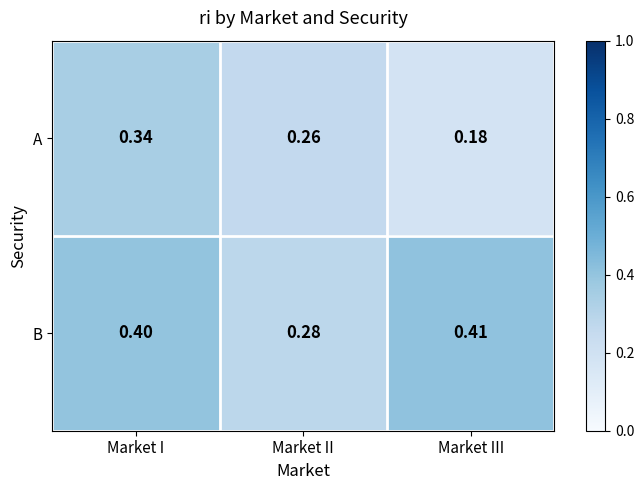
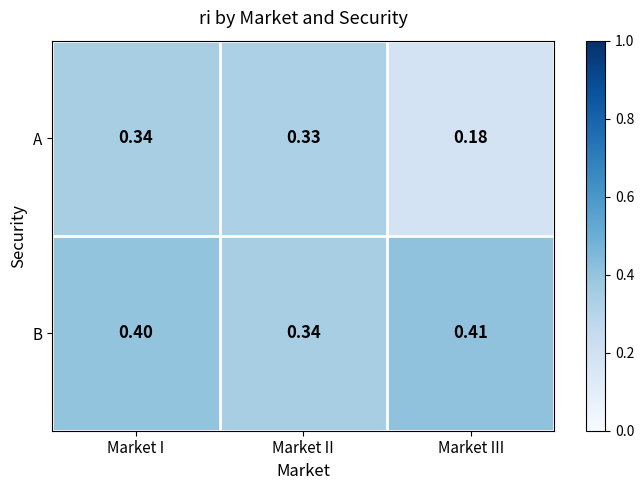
  {
    "A": {
      "Market I": 0.34,
-     "Market II": 0.26,
+     "Market II": 0.33,
      "Market III": 0.18
    },
    "B": {
      "Market I": 0.40,
-     "Market II": 0.28,
+     "Market II": 0.34,
      "Market III": 0.41
    }
  }
